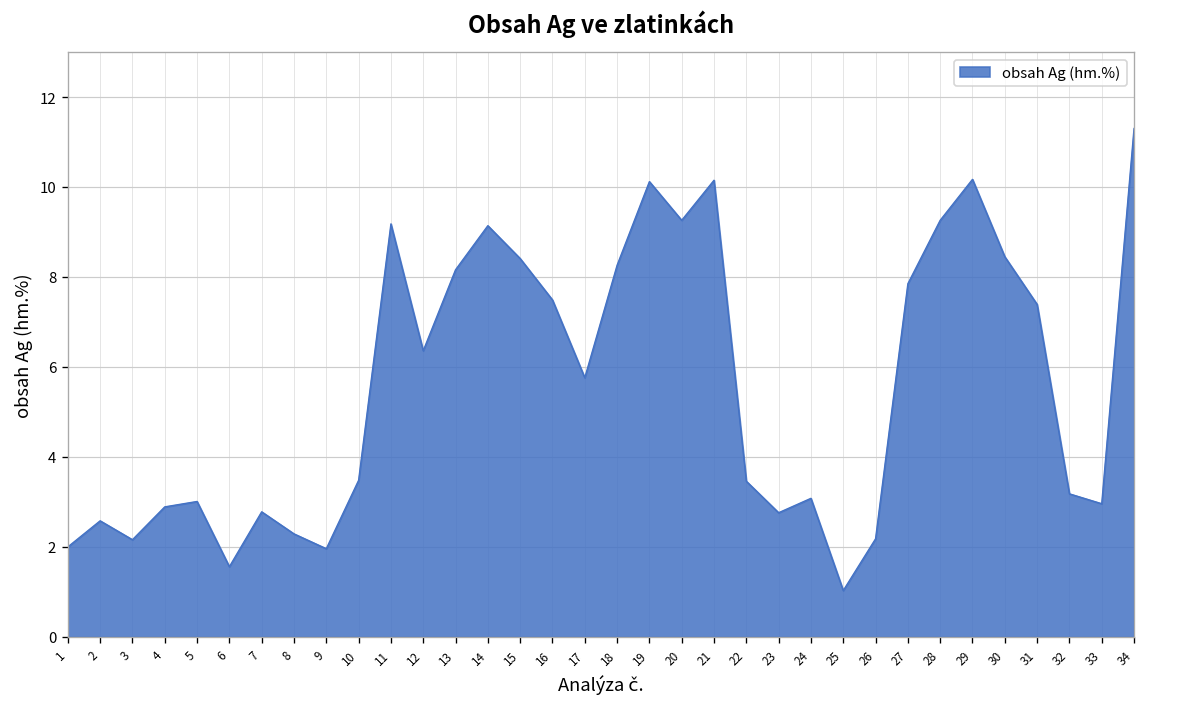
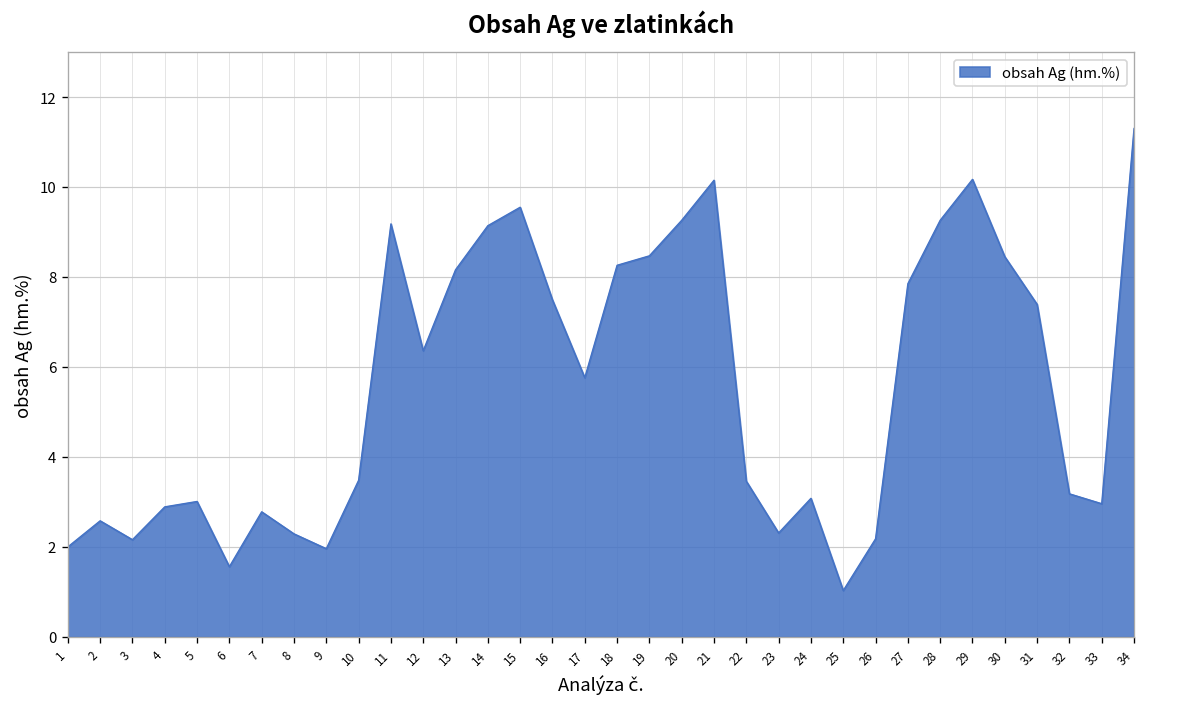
  {
    "1": 2.0,
    "2": 2.6,
    "3": 2.2,
    "4": 2.9,
    "5": 3.0,
    "6": 1.6,
    "7": 2.8,
    "8": 2.3,
    "9": 2.0,
    "10": 3.5,
    "11": 9.2,
    "12": 6.4,
    "13": 8.2,
    "14": 9.1,
-   "15": 8.4,
+   "15": 9.6,
    "16": 7.5,
    "17": 5.8,
    "18": 8.3,
-   "19": 10.1,
+   "19": 8.5,
    "20": 9.3,
    "21": 10.2,
    "22": 3.5,
-   "23": 2.8,
+   "23": 2.3,
    "24": 3.1,
    "25": 1.0,
    "26": 2.2,
    "27": 7.9,
    "28": 9.3,
    "29": 10.2,
    "30": 8.5,
    "31": 7.4,
    "32": 3.2,
    "33": 3.0,
    "34": 11.3
  }
